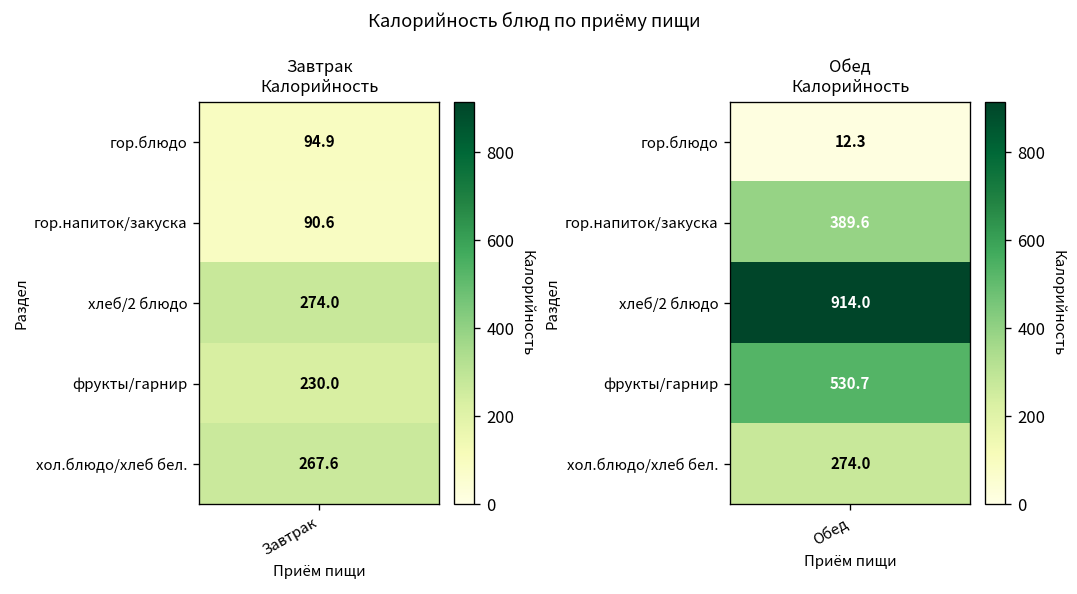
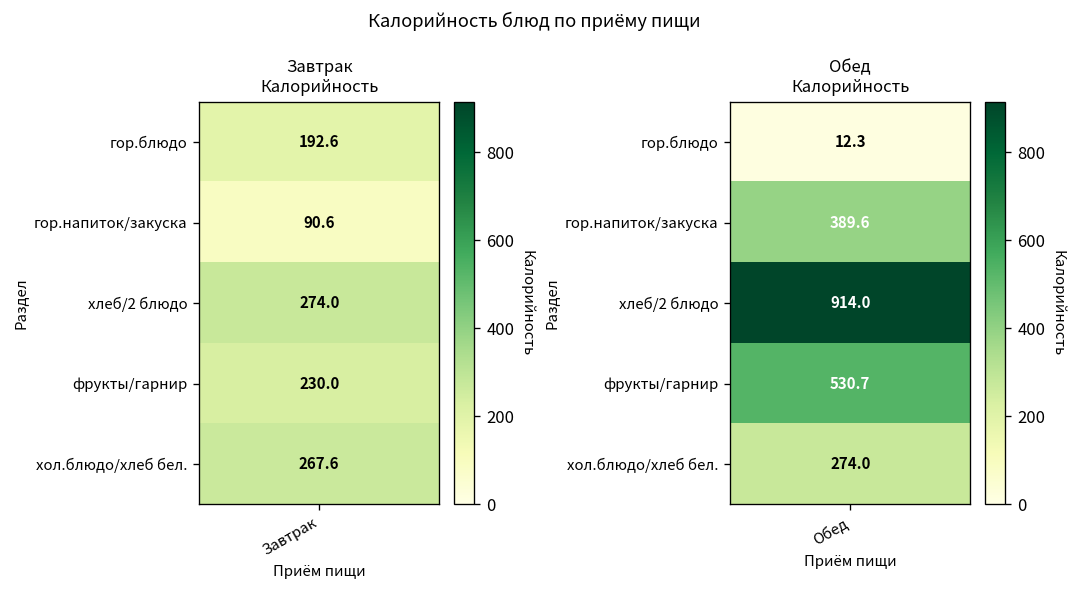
  {
    "Завтрак Калорийность": {
      "гор.блюдо": {
-       "Завтрак": 94.9
+       "Завтрак": 192.6
      },
      "гор.напиток/закуска": {
        "Завтрак": 90.6
      },
      "хлеб/2 блюдо": {
        "Завтрак": 274.0
      },
      "фрукты/гарнир": {
        "Завтрак": 230.0
      },
      "хол.блюдо/хлеб бел.": {
        "Завтрак": 267.6
      }
    },
    "Обед Калорийность": {
      "гор.блюдо": {
        "Обед": 12.3
      },
      "гор.напиток/закуска": {
        "Обед": 389.6
      },
      "хлеб/2 блюдо": {
        "Обед": 914.0
      },
      "фрукты/гарнир": {
        "Обед": 530.7
      },
      "хол.блюдо/хлеб бел.": {
        "Обед": 274.0
      }
    }
  }
